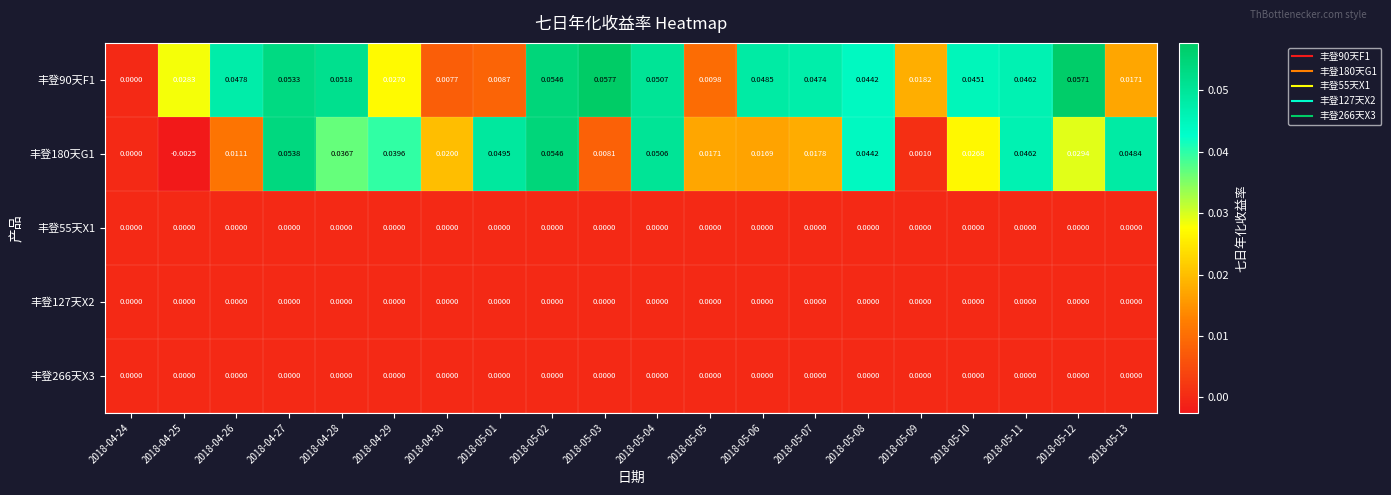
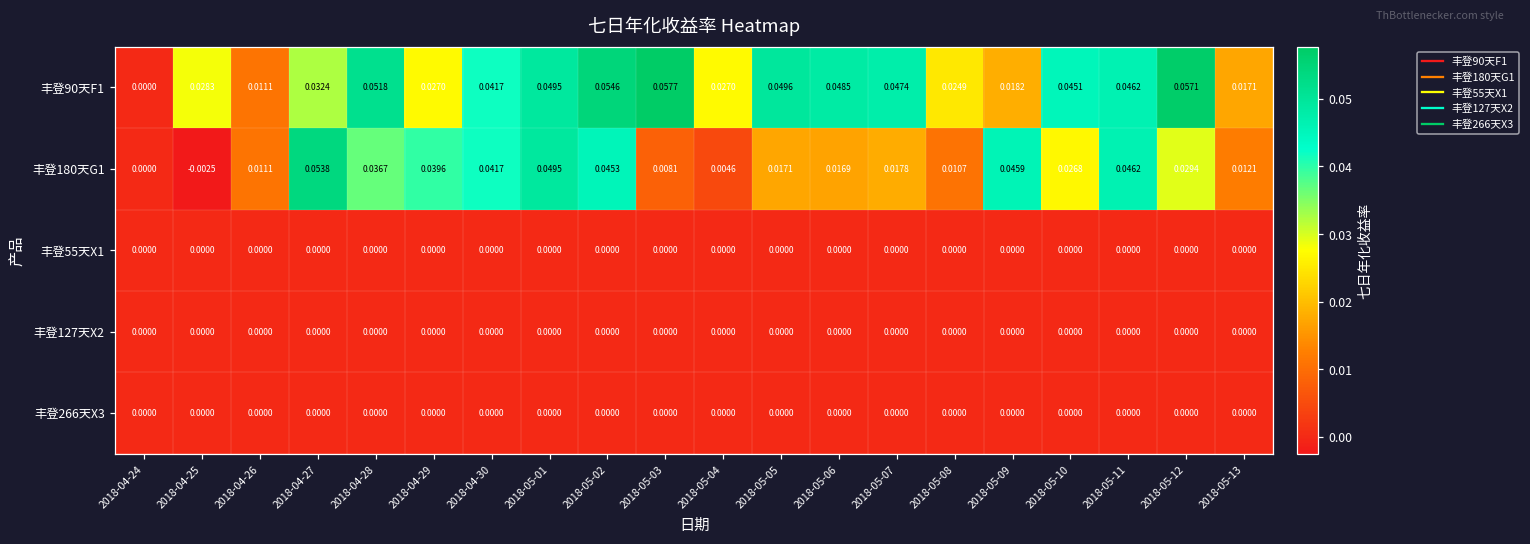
  {
    "丰登90天F1": {
      "2018-04-24": 0.0000,
      "2018-04-25": 0.0283,
-     "2018-04-26": 0.0478,
-     "2018-04-27": 0.0533,
+     "2018-04-26": 0.0111,
+     "2018-04-27": 0.0324,
      "2018-04-28": 0.0518,
      "2018-04-29": 0.0270,
-     "2018-04-30": 0.0077,
-     "2018-05-01": 0.0087,
+     "2018-04-30": 0.0417,
+     "2018-05-01": 0.0495,
      "2018-05-02": 0.0546,
      "2018-05-03": 0.0577,
-     "2018-05-04": 0.0507,
-     "2018-05-05": 0.0098,
+     "2018-05-04": 0.0270,
+     "2018-05-05": 0.0496,
      "2018-05-06": 0.0485,
      "2018-05-07": 0.0474,
-     "2018-05-08": 0.0442,
+     "2018-05-08": 0.0249,
      "2018-05-09": 0.0182,
      "2018-05-10": 0.0451,
      "2018-05-11": 0.0462,
      "2018-05-12": 0.0571,
      "2018-05-13": 0.0171
    },
    "丰登180天G1": {
      "2018-04-24": 0.0000,
      "2018-04-25": -0.0025,
      "2018-04-26": 0.0111,
      "2018-04-27": 0.0538,
      "2018-04-28": 0.0367,
      "2018-04-29": 0.0396,
-     "2018-04-30": 0.0200,
+     "2018-04-30": 0.0417,
      "2018-05-01": 0.0495,
-     "2018-05-02": 0.0546,
+     "2018-05-02": 0.0453,
      "2018-05-03": 0.0081,
-     "2018-05-04": 0.0506,
+     "2018-05-04": 0.0046,
      "2018-05-05": 0.0171,
      "2018-05-06": 0.0169,
      "2018-05-07": 0.0178,
-     "2018-05-08": 0.0442,
-     "2018-05-09": 0.0010,
+     "2018-05-08": 0.0107,
+     "2018-05-09": 0.0459,
      "2018-05-10": 0.0268,
      "2018-05-11": 0.0462,
      "2018-05-12": 0.0294,
-     "2018-05-13": 0.0484
+     "2018-05-13": 0.0121
    },
    "丰登55天X1": {
      "2018-04-24": 0.0000,
      "2018-04-25": 0.0000,
      "2018-04-26": 0.0000,
      "2018-04-27": 0.0000,
      "2018-04-28": 0.0000,
      "2018-04-29": 0.0000,
      "2018-04-30": 0.0000,
      "2018-05-01": 0.0000,
      "2018-05-02": 0.0000,
      "2018-05-03": 0.0000,
      "2018-05-04": 0.0000,
      "2018-05-05": 0.0000,
      "2018-05-06": 0.0000,
      "2018-05-07": 0.0000,
      "2018-05-08": 0.0000,
      "2018-05-09": 0.0000,
      "2018-05-10": 0.0000,
      "2018-05-11": 0.0000,
      "2018-05-12": 0.0000,
      "2018-05-13": 0.0000
    },
    "丰登127天X2": {
      "2018-04-24": 0.0000,
      "2018-04-25": 0.0000,
      "2018-04-26": 0.0000,
      "2018-04-27": 0.0000,
      "2018-04-28": 0.0000,
      "2018-04-29": 0.0000,
      "2018-04-30": 0.0000,
      "2018-05-01": 0.0000,
      "2018-05-02": 0.0000,
      "2018-05-03": 0.0000,
      "2018-05-04": 0.0000,
      "2018-05-05": 0.0000,
      "2018-05-06": 0.0000,
      "2018-05-07": 0.0000,
      "2018-05-08": 0.0000,
      "2018-05-09": 0.0000,
      "2018-05-10": 0.0000,
      "2018-05-11": 0.0000,
      "2018-05-12": 0.0000,
      "2018-05-13": 0.0000
    },
    "丰登266天X3": {
      "2018-04-24": 0.0000,
      "2018-04-25": 0.0000,
      "2018-04-26": 0.0000,
      "2018-04-27": 0.0000,
      "2018-04-28": 0.0000,
      "2018-04-29": 0.0000,
      "2018-04-30": 0.0000,
      "2018-05-01": 0.0000,
      "2018-05-02": 0.0000,
      "2018-05-03": 0.0000,
      "2018-05-04": 0.0000,
      "2018-05-05": 0.0000,
      "2018-05-06": 0.0000,
      "2018-05-07": 0.0000,
      "2018-05-08": 0.0000,
      "2018-05-09": 0.0000,
      "2018-05-10": 0.0000,
      "2018-05-11": 0.0000,
      "2018-05-12": 0.0000,
      "2018-05-13": 0.0000
    }
  }
